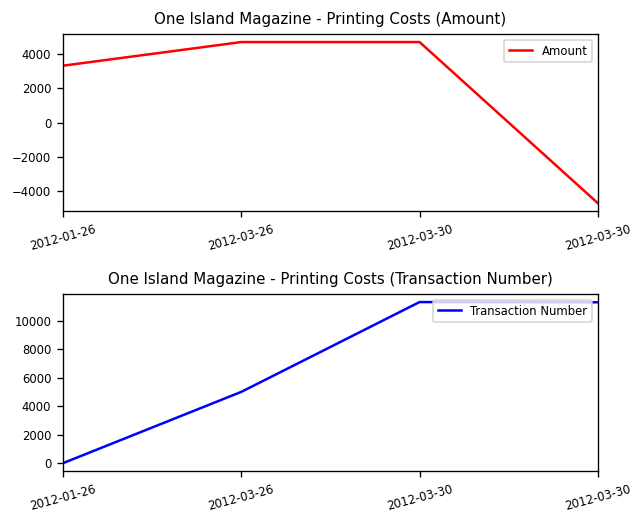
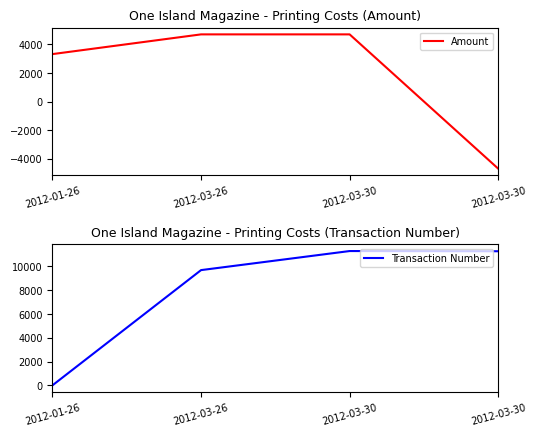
  {
    "One Island Magazine - Printing Costs (Amount)": {
      "2012-01-26": 3300,
      "2012-03-26": 4700
    },
    "One Island Magazine - Printing Costs (Transaction Number)": {
      "2012-01-26": 0,
-     "2012-03-26": 5000
+     "2012-03-26": 9700
    }
  }
